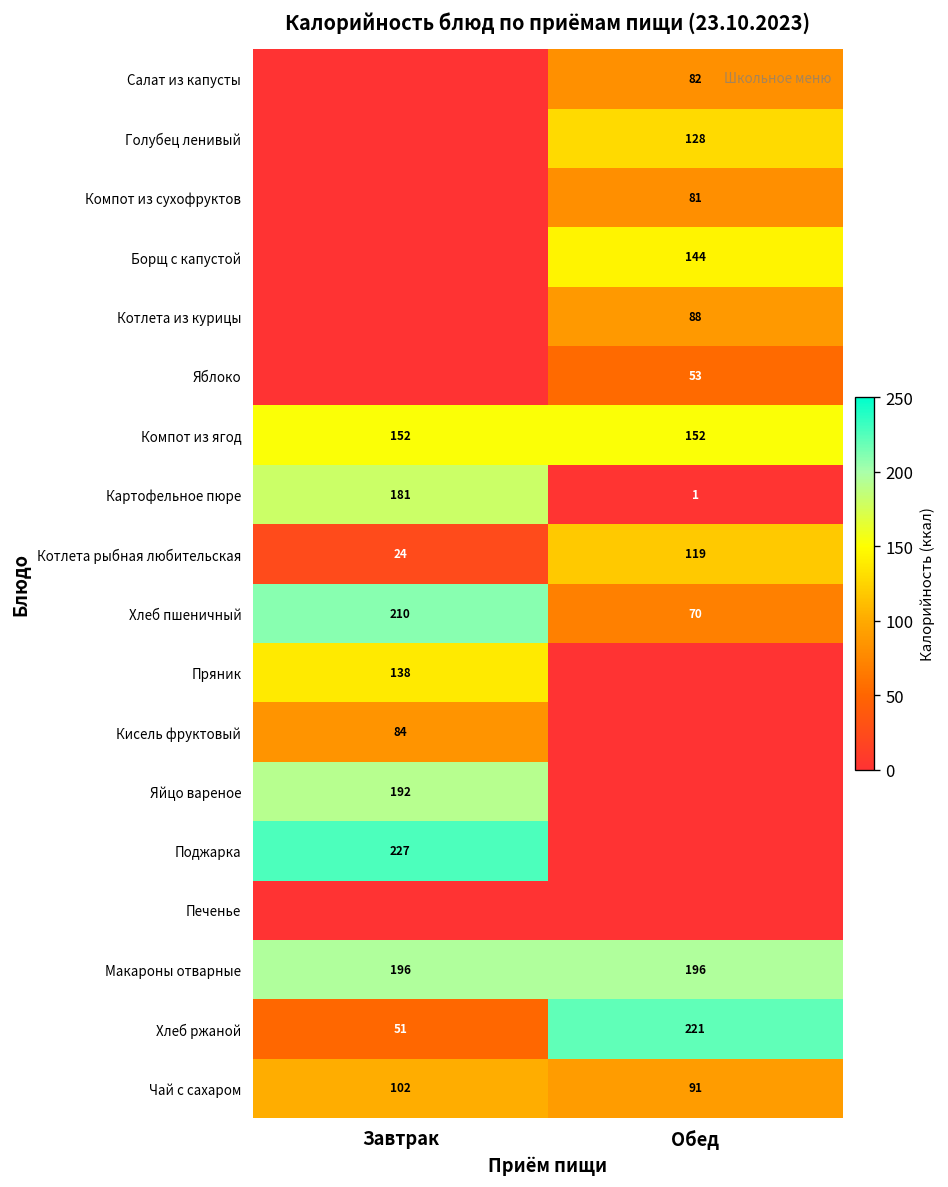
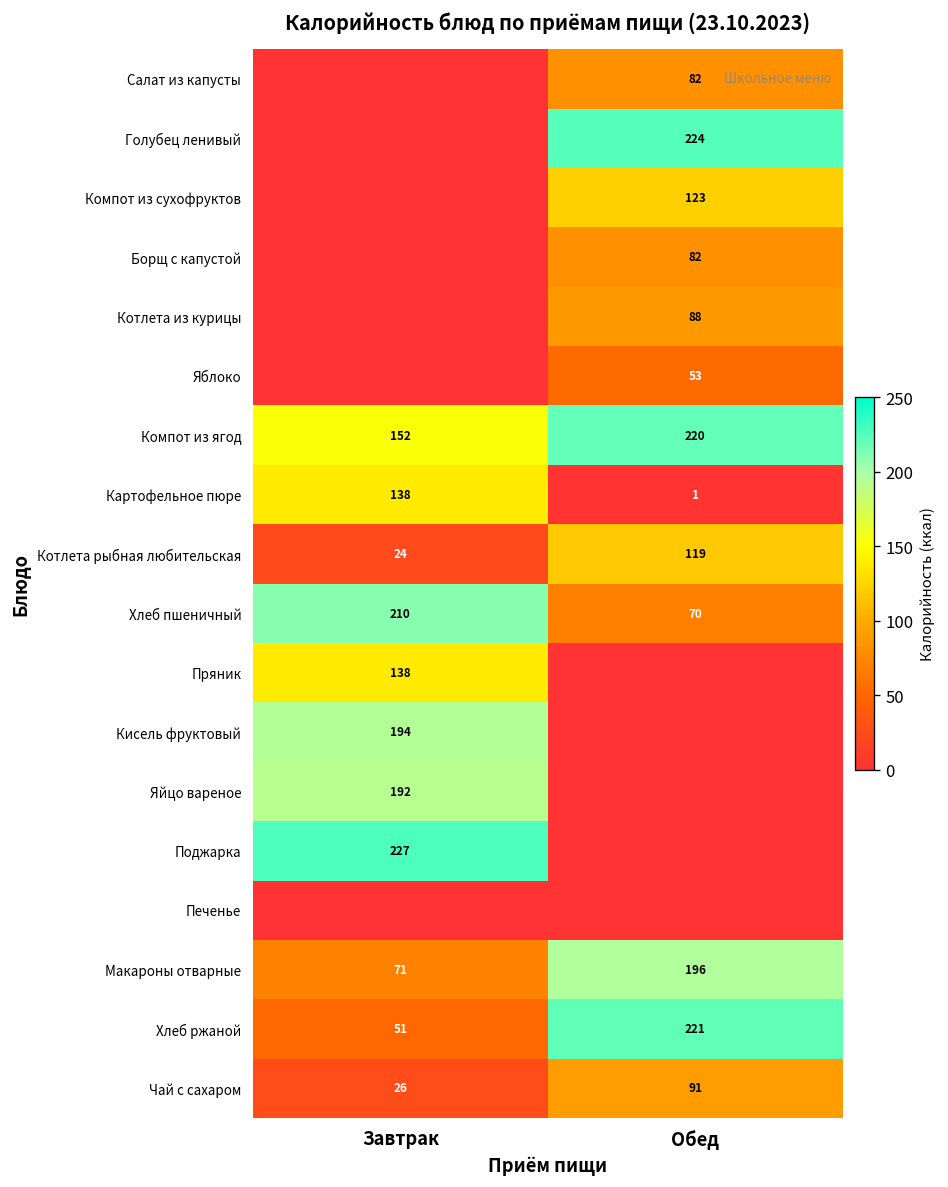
  {
    "Голубец ленивый": {
-     "Обед": 128
+     "Обед": 224
    },
    "Компот из сухофруктов": {
-     "Обед": 81
+     "Обед": 123
    },
    "Борщ с капустой": {
-     "Обед": 144
+     "Обед": 82
    },
    "Котлета из курицы": {
      "Обед": 88
    },
    "Яблоко": {
      "Обед": 53
    },
    "Компот из ягод": {
      "Завтрак": 152,
-     "Обед": 152
+     "Обед": 220
    },
    "Картофельное пюре": {
-     "Завтрак": 181,
+     "Завтрак": 138,
      "Обед": 1
    },
    "Котлета рыбная любительская": {
      "Завтрак": 24,
      "Обед": 119
    },
    "Хлеб пшеничный": {
      "Завтрак": 210,
      "Обед": 70
    },
    "Пряник": {
      "Завтрак": 138
    },
    "Кисель фруктовый": {
-     "Завтрак": 84
+     "Завтрак": 194
    },
    "Яйцо вареное": {
      "Завтрак": 192
    },
    "Поджарка": {
      "Завтрак": 227
    },
    "Макароны отварные": {
-     "Завтрак": 196,
+     "Завтрак": 71,
      "Обед": 196
    },
    "Хлеб ржаной": {
      "Завтрак": 51,
      "Обед": 221
    },
    "Чай с сахаром": {
-     "Завтрак": 102,
+     "Завтрак": 26,
      "Обед": 91
    }
  }
